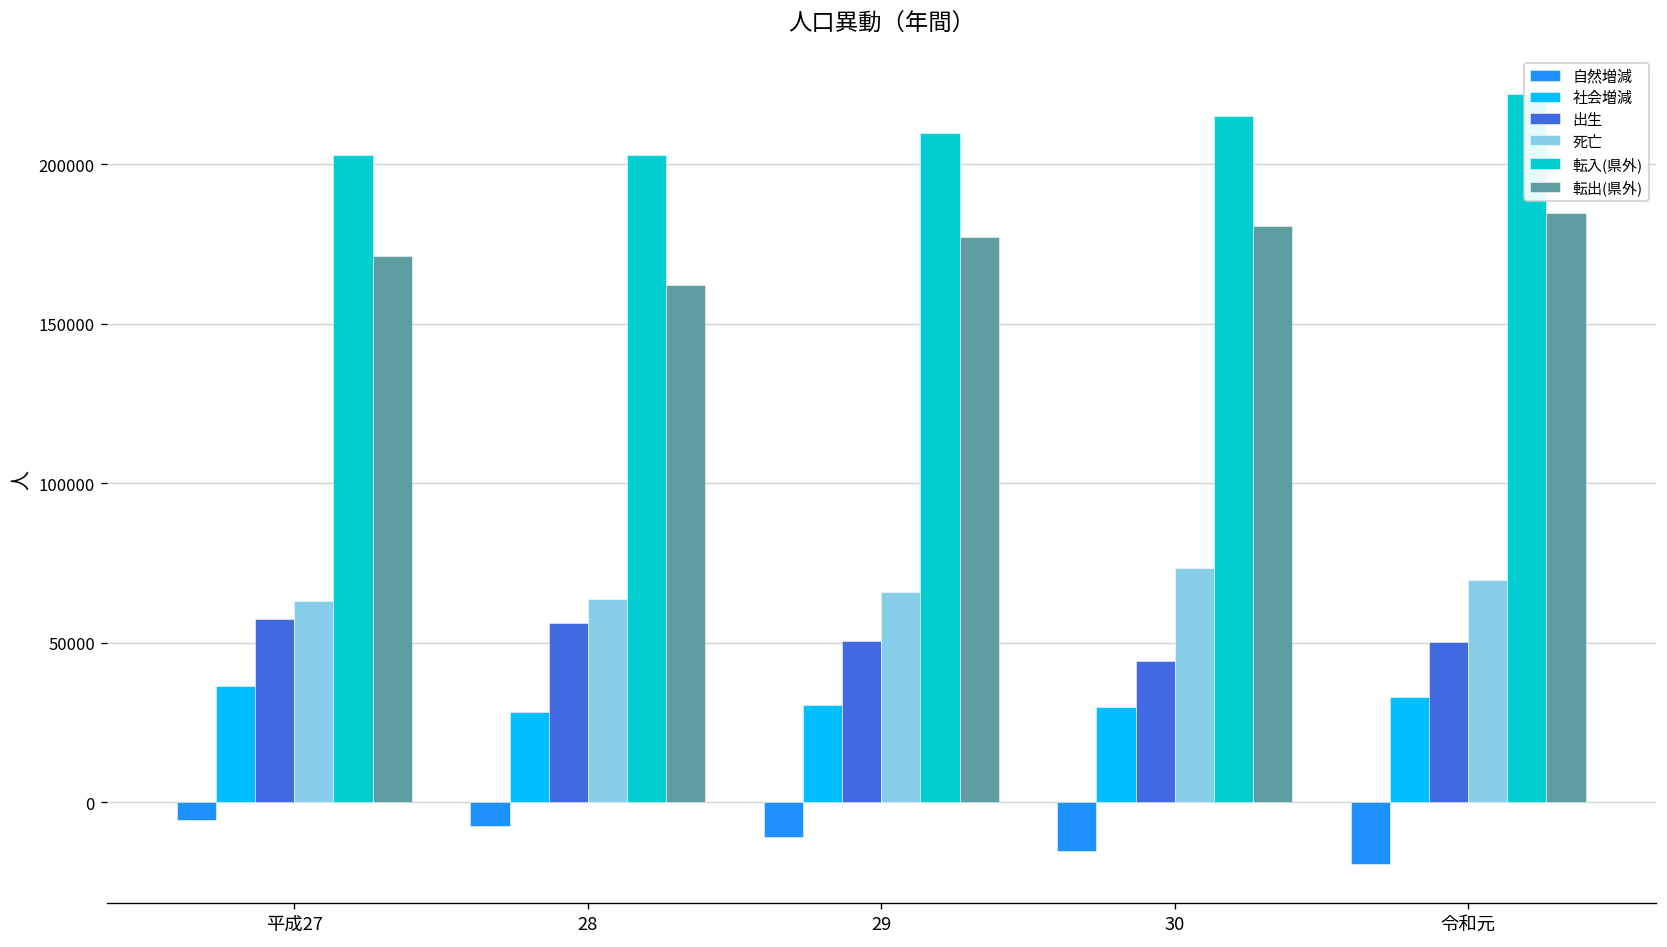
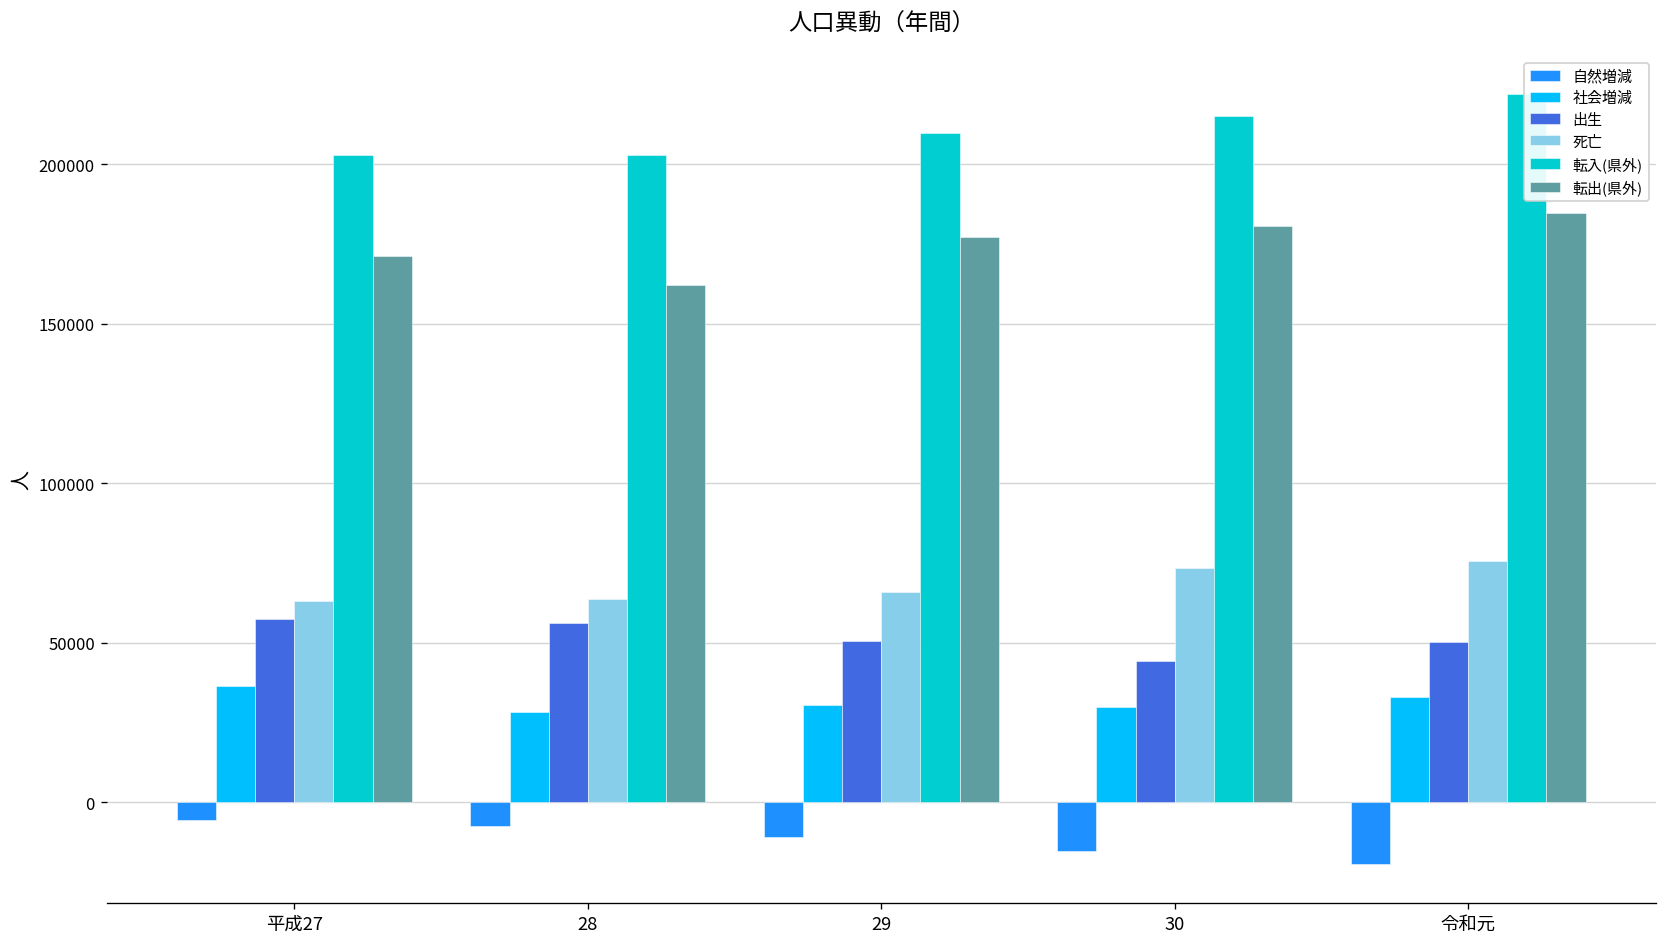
  {
    "出生": {
      "平成27": 58000,
      "28": 56000,
      "29": 50000,
      "30": 44000,
      "令和元": 50000
    },
    "死亡": {
      "平成27": 63000,
      "28": 64000,
      "29": 66000,
      "30": 74000,
-     "令和元": 70000
+     "令和元": 76000
    },
    "転出(県外)": {
      "平成27": 171000,
      "28": 162000,
      "29": 177000,
      "30": 181000,
      "令和元": 185000
    }
  }
